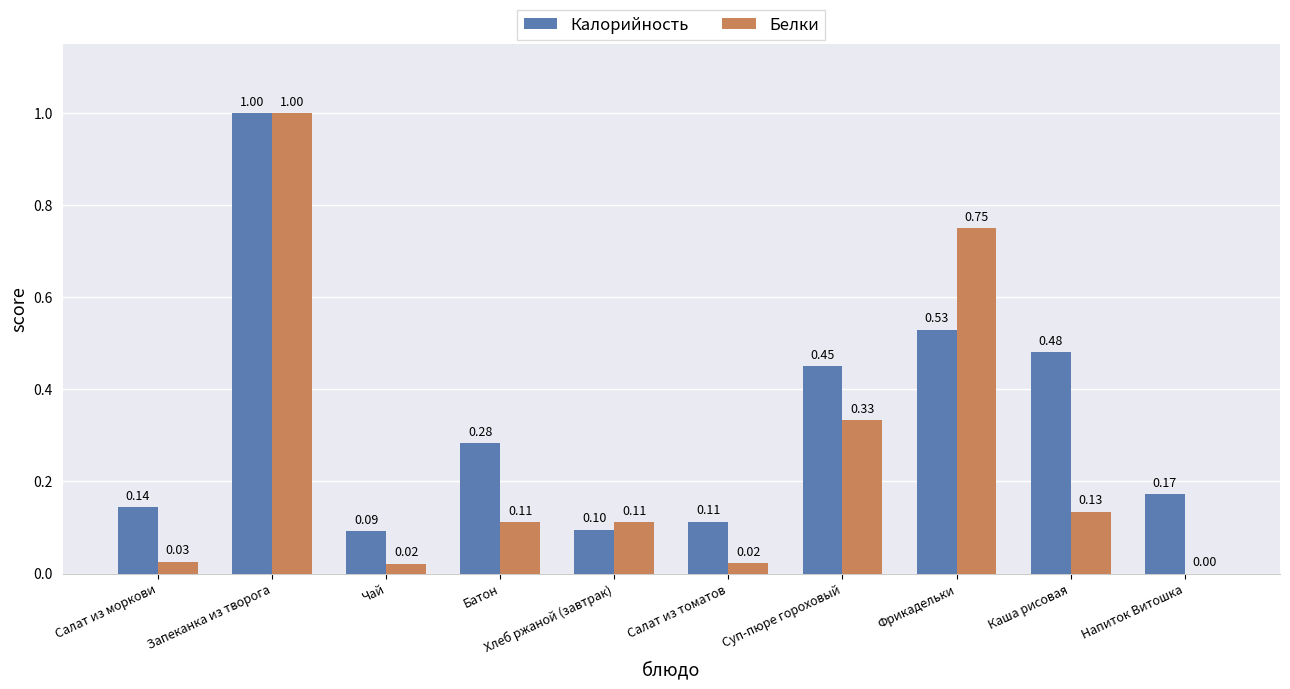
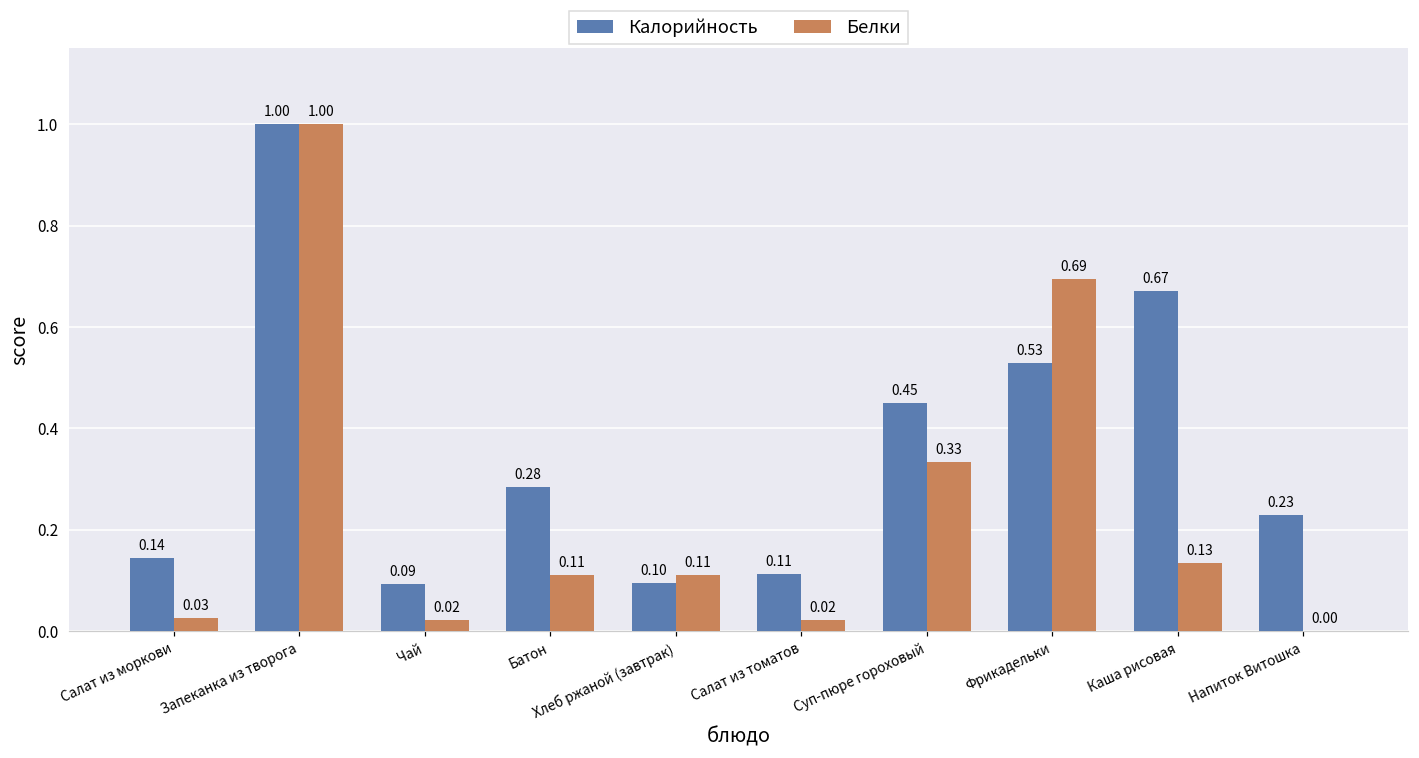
  {
    "Калорийность": {
      "Салат из моркови": 0.14,
      "Запеканка из творога": 1.00,
      "Чай": 0.09,
      "Батон": 0.28,
      "Хлеб ржаной (завтрак)": 0.10,
      "Салат из томатов": 0.11,
      "Суп-пюре гороховый": 0.45,
      "Фрикадельки": 0.53,
-     "Каша рисовая": 0.48,
-     "Напиток Витошка": 0.17
+     "Каша рисовая": 0.67,
+     "Напиток Витошка": 0.23
    },
    "Белки": {
      "Салат из моркови": 0.03,
      "Запеканка из творога": 1.00,
      "Чай": 0.02,
      "Батон": 0.11,
      "Хлеб ржаной (завтрак)": 0.11,
      "Салат из томатов": 0.02,
      "Суп-пюре гороховый": 0.33,
-     "Фрикадельки": 0.75,
+     "Фрикадельки": 0.69,
      "Каша рисовая": 0.13,
      "Напиток Витошка": 0.00
    }
  }
